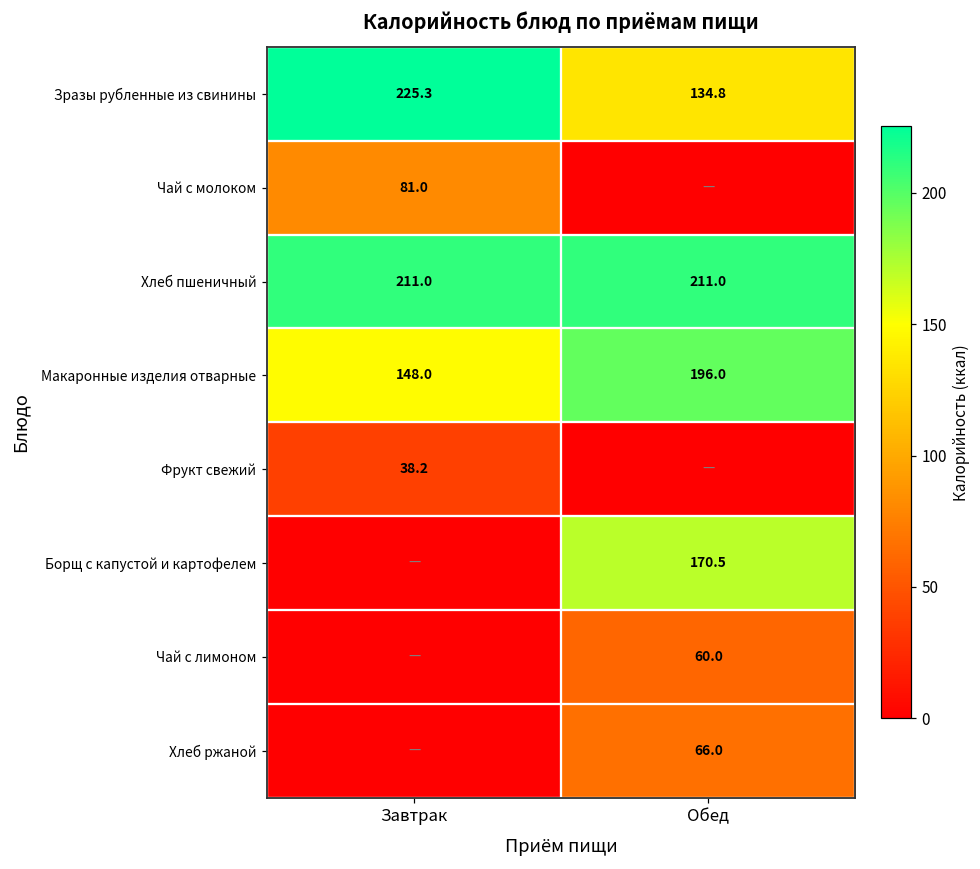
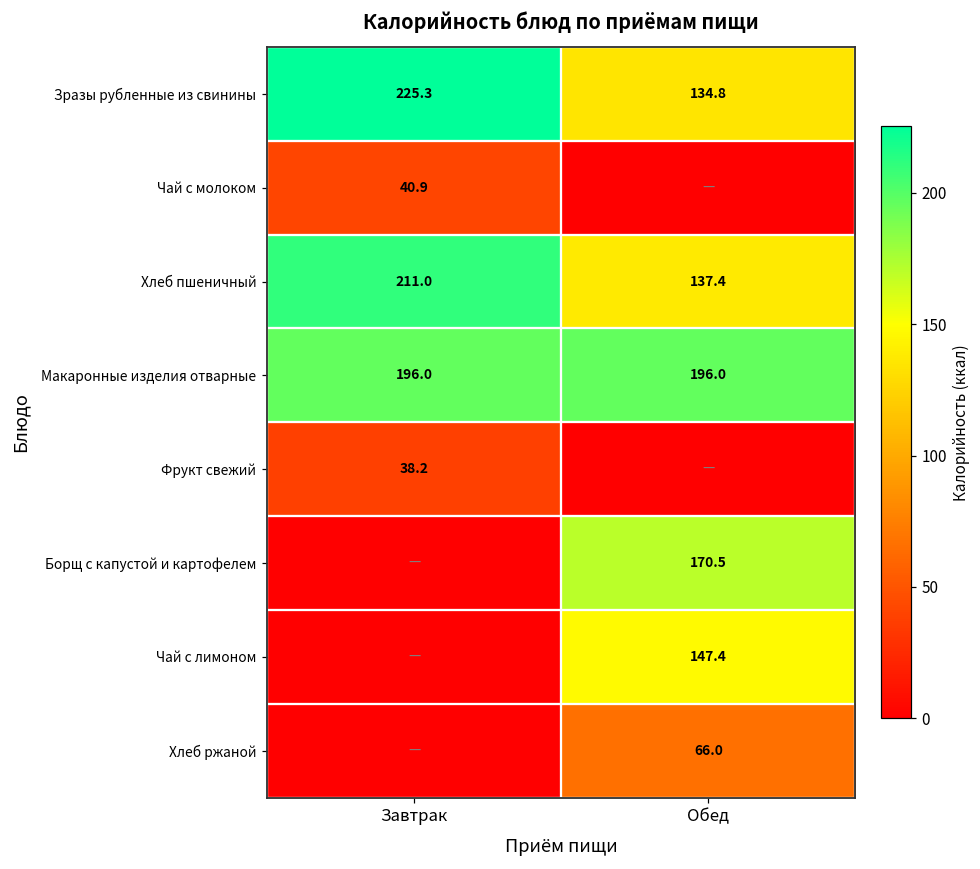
  {
    "Зразы рубленные из свинины": {
      "Завтрак": 225.3,
      "Обед": 134.8
    },
    "Чай с молоком": {
-     "Завтрак": 81.0
+     "Завтрак": 40.9
    },
    "Хлеб пшеничный": {
      "Завтрак": 211.0,
-     "Обед": 211.0
+     "Обед": 137.4
    },
    "Макаронные изделия отварные": {
-     "Завтрак": 148.0,
+     "Завтрак": 196.0,
      "Обед": 196.0
    },
    "Фрукт свежий": {
      "Завтрак": 38.2
    },
    "Борщ с капустой и картофелем": {
      "Обед": 170.5
    },
    "Чай с лимоном": {
-     "Обед": 60.0
+     "Обед": 147.4
    },
    "Хлеб ржаной": {
      "Обед": 66.0
    }
  }
